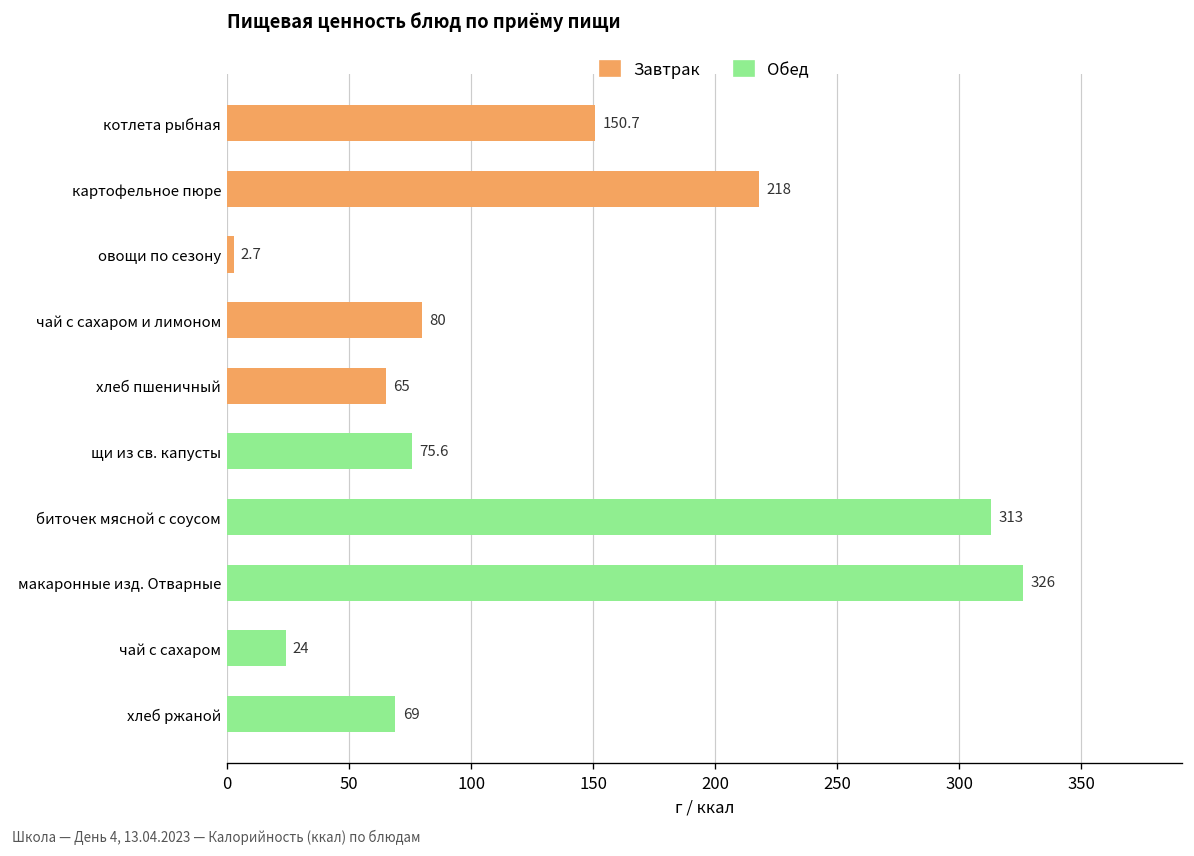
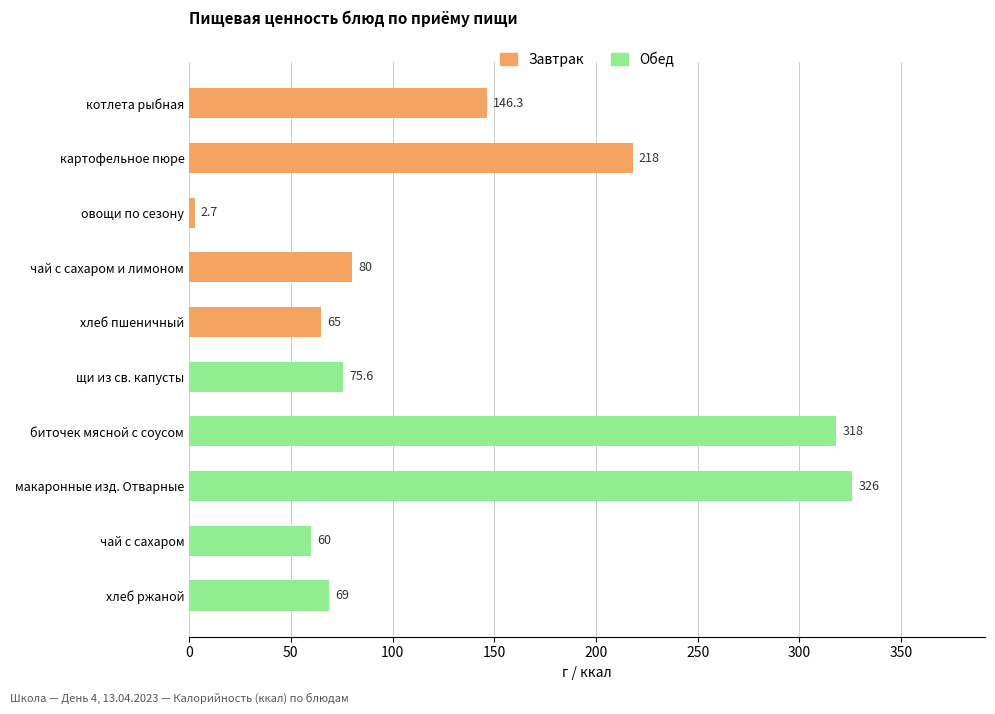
  {
-   "котлета рыбная": 150.7,
+   "котлета рыбная": 146.3,
    "картофельное пюре": 218,
    "овощи по сезону": 2.7,
    "чай с сахаром и лимоном": 80,
    "хлеб пшеничный": 65,
    "щи из св. капусты": 75.6,
-   "биточек мясной с соусом": 313,
+   "биточек мясной с соусом": 318,
    "макаронные изд. Отварные": 326,
-   "чай с сахаром": 24,
+   "чай с сахаром": 60,
    "хлеб ржаной": 69
  }
